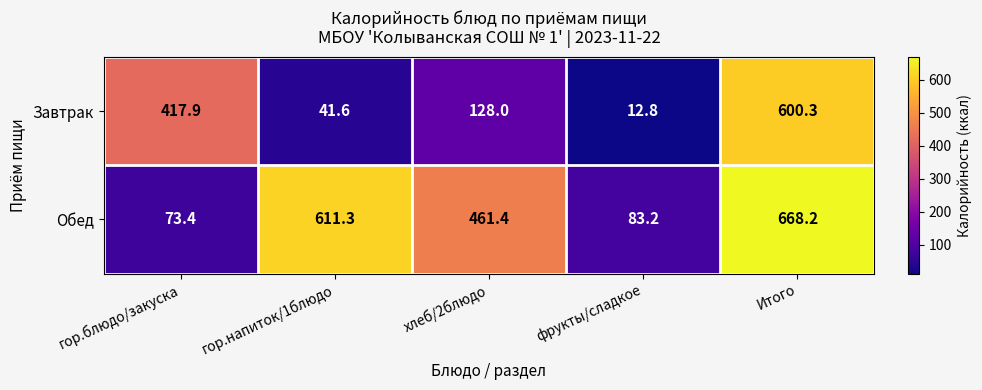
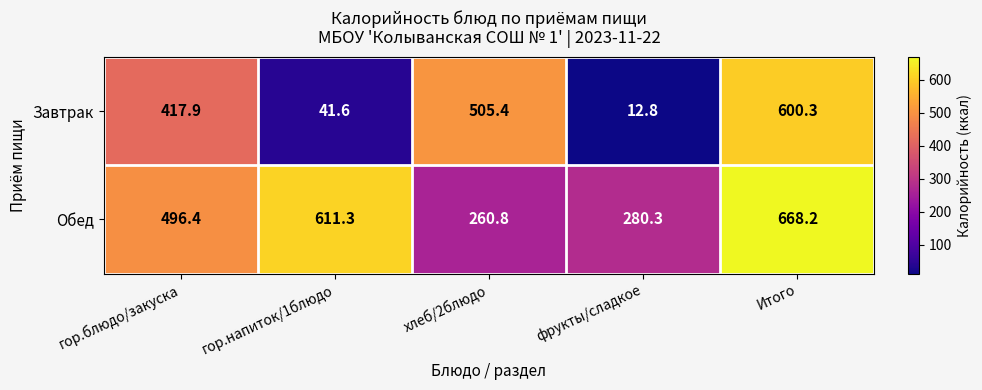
  {
    "Завтрак": {
      "гор.блюдо/закуска": 417.9,
      "гор.напиток/1блюдо": 41.6,
-     "хлеб/2блюдо": 128.0,
+     "хлеб/2блюдо": 505.4,
      "фрукты/сладкое": 12.8,
      "Итого": 600.3
    },
    "Обед": {
-     "гор.блюдо/закуска": 73.4,
+     "гор.блюдо/закуска": 496.4,
      "гор.напиток/1блюдо": 611.3,
-     "хлеб/2блюдо": 461.4,
-     "фрукты/сладкое": 83.2,
+     "хлеб/2блюдо": 260.8,
+     "фрукты/сладкое": 280.3,
      "Итого": 668.2
    }
  }
